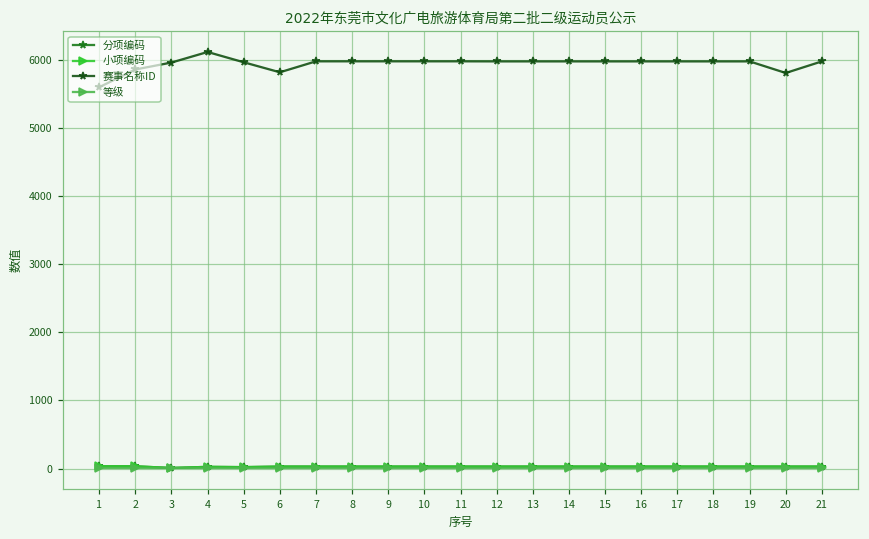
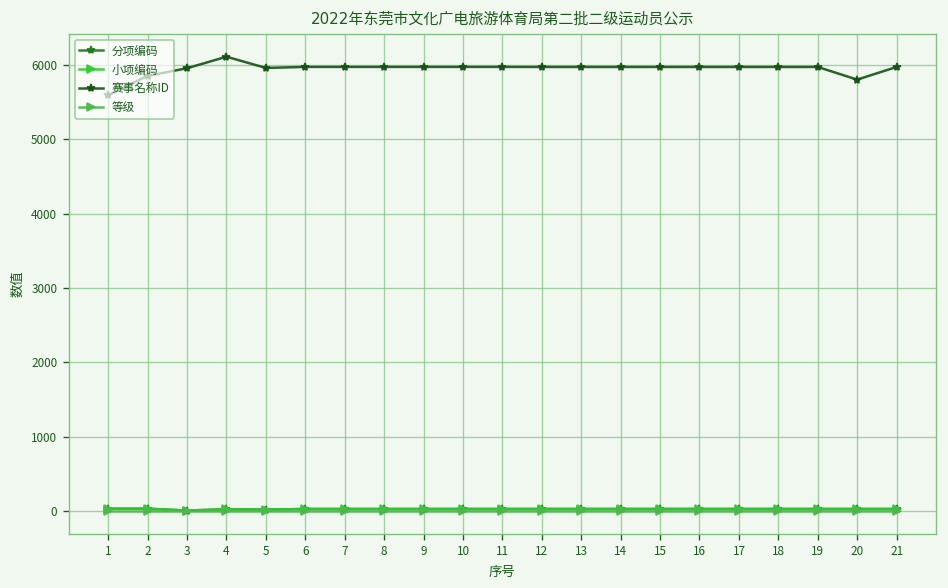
  {
    "赛事名称ID": {
      "3": 6000,
      "4": 6100,
      "5": 6000,
-     "6": 5800,
+     "6": 6000,
      "7": 6000,
      "8": 6000,
      "9": 6000,
      "10": 6000,
      "11": 6000,
      "12": 6000,
      "13": 6000,
      "14": 6000,
      "15": 6000,
      "16": 6000,
      "17": 6000,
      "18": 6000,
      "19": 6000,
      "20": 5800,
      "21": 6000
    }
  }
